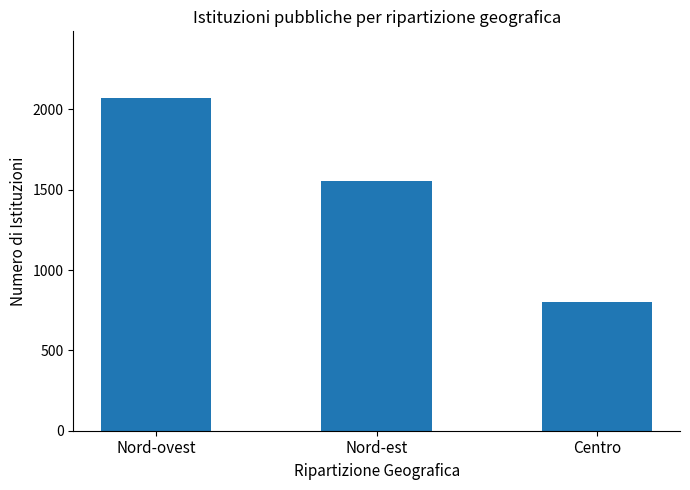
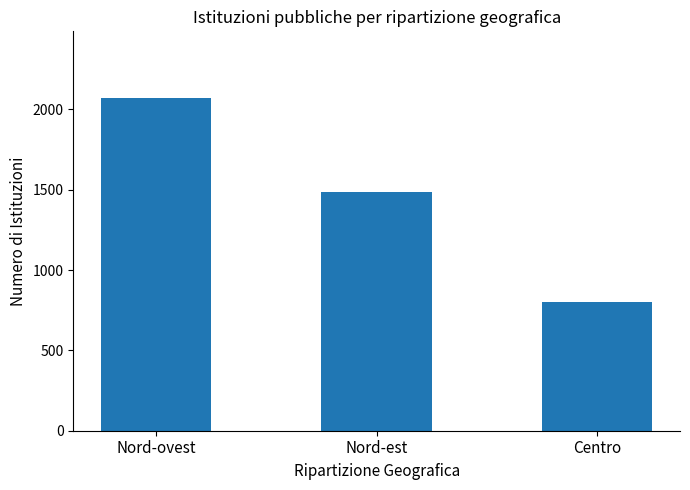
  {
    "Nord-ovest": 2070,
-   "Nord-est": 1550,
+   "Nord-est": 1490,
    "Centro": 800
  }
